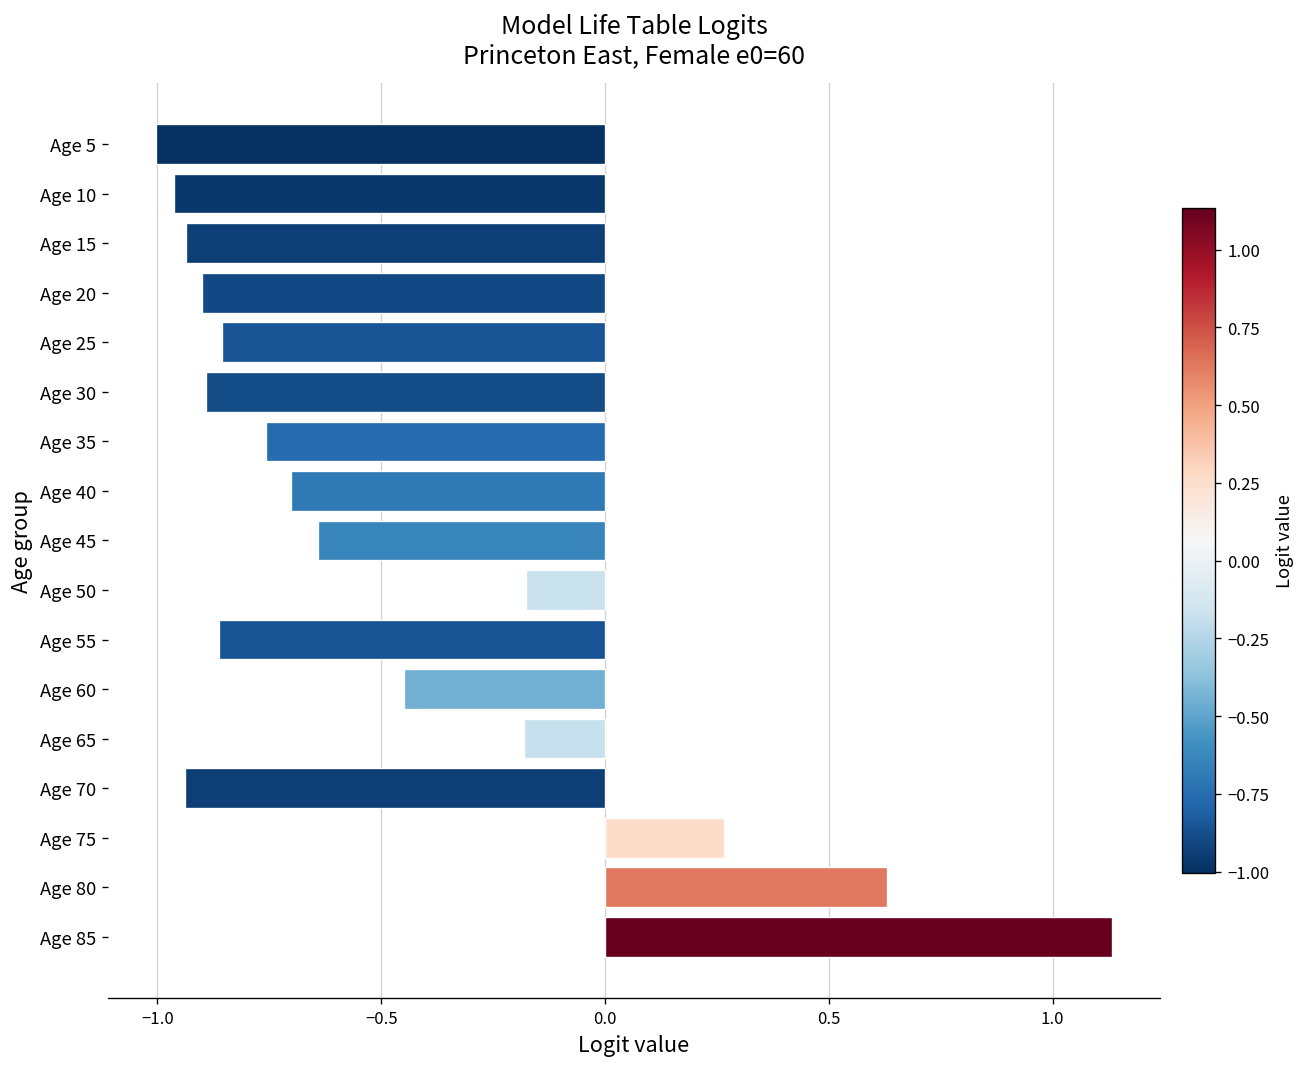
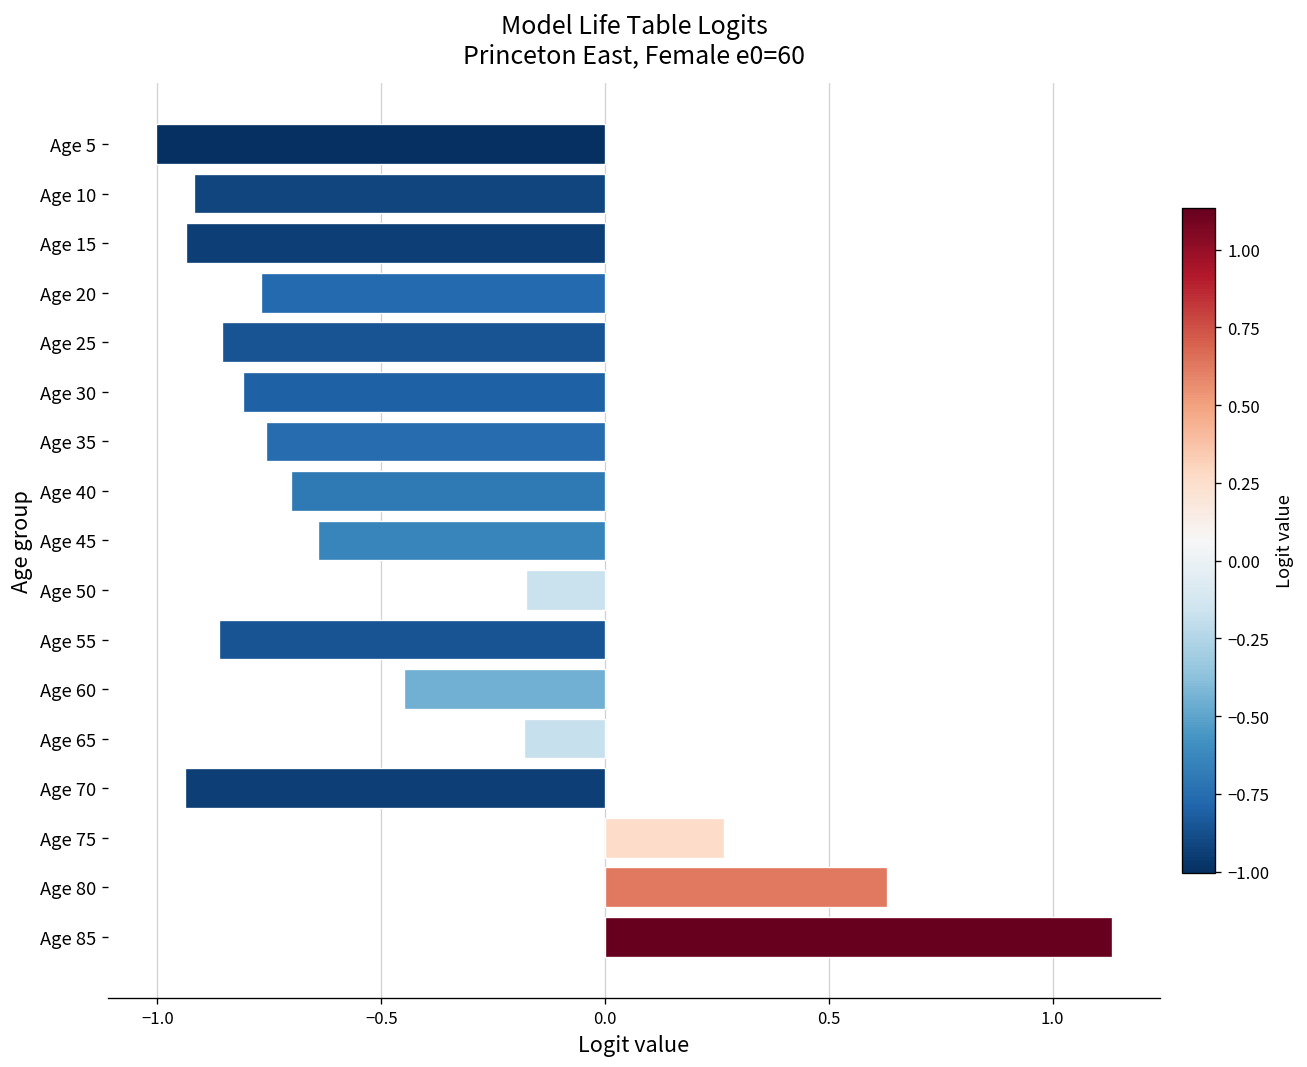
  {
    "Age 5": -1.00,
-   "Age 10": -0.96,
+   "Age 10": -0.92,
    "Age 15": -0.94,
-   "Age 20": -0.90,
+   "Age 20": -0.77,
    "Age 25": -0.86,
-   "Age 30": -0.89,
+   "Age 30": -0.81,
    "Age 35": -0.76,
    "Age 40": -0.70,
    "Age 45": -0.64,
    "Age 50": -0.18,
    "Age 55": -0.86,
    "Age 60": -0.45,
    "Age 65": -0.18,
    "Age 70": -0.94,
    "Age 75": 0.27,
    "Age 80": 0.63,
    "Age 85": 1.13
  }
